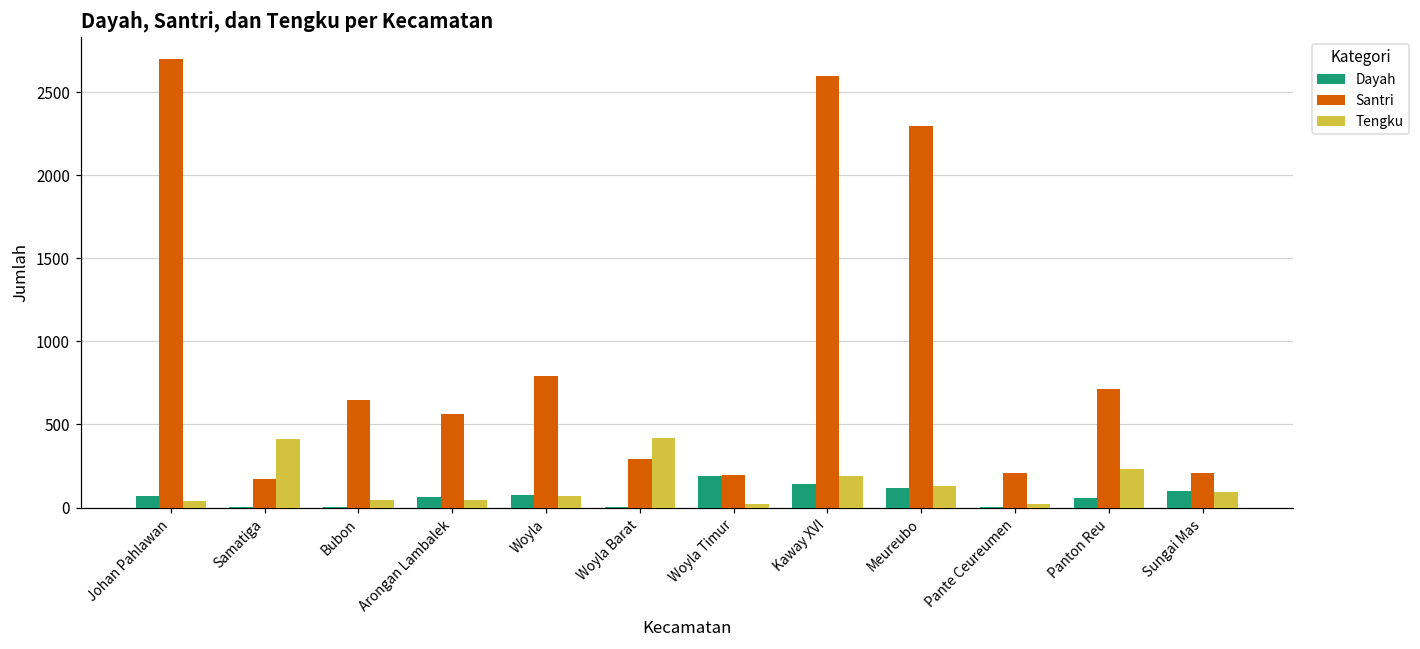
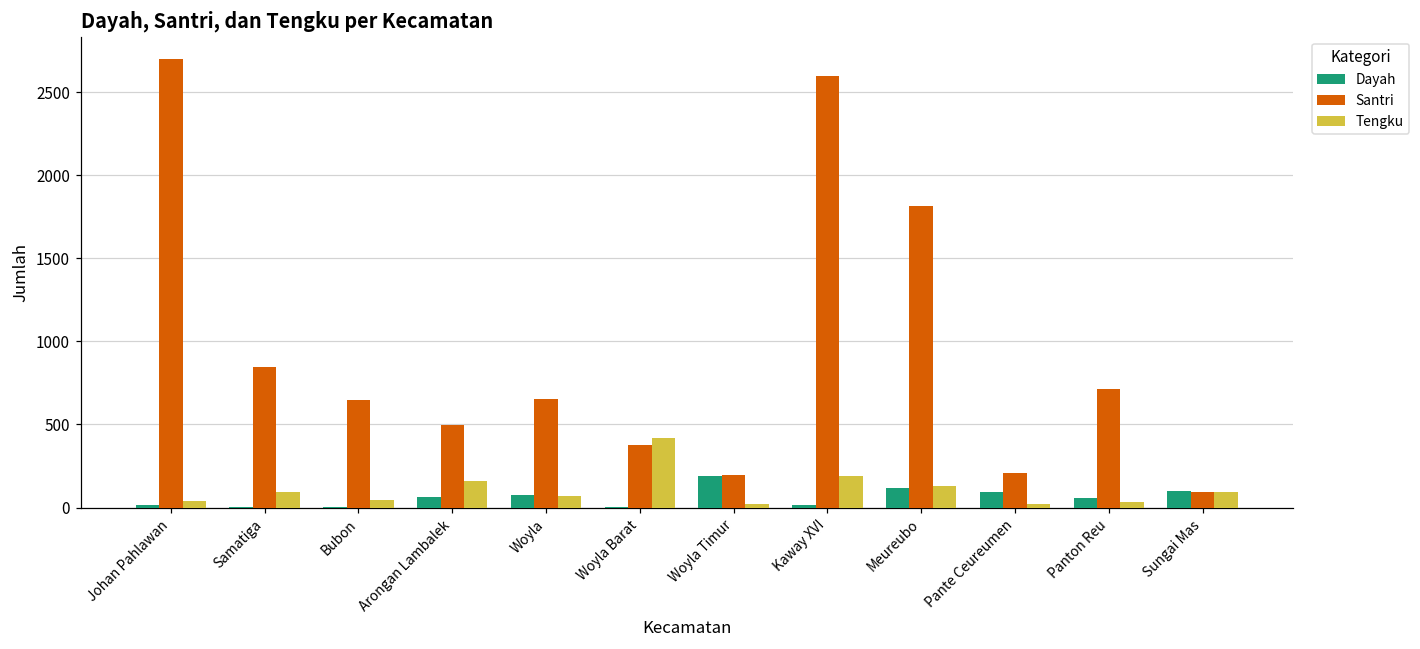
  {
    "Dayah": {
-     "Johan Pahlawan": 70,
+     "Johan Pahlawan": 10,
      "Arongan Lambalek": 70,
      "Woyla": 80,
      "Woyla Timur": 190,
-     "Kaway XVI": 140,
+     "Kaway XVI": 10,
      "Meureubo": 120,
-     "Pante Ceureumen": 0,
+     "Pante Ceureumen": 100,
      "Panton Reu": 60,
      "Sungai Mas": 100
    },
    "Santri": {
      "Johan Pahlawan": 2700,
-     "Samatiga": 170,
+     "Samatiga": 850,
      "Bubon": 650,
-     "Arongan Lambalek": 560,
-     "Woyla": 790,
-     "Woyla Barat": 290,
+     "Arongan Lambalek": 500,
+     "Woyla": 650,
+     "Woyla Barat": 380,
      "Woyla Timur": 200,
      "Kaway XVI": 2600,
-     "Meureubo": 2300,
+     "Meureubo": 1820,
      "Pante Ceureumen": 210,
      "Panton Reu": 720,
-     "Sungai Mas": 210
+     "Sungai Mas": 100
    },
    "Tengku": {
      "Johan Pahlawan": 40,
-     "Samatiga": 410,
+     "Samatiga": 90,
      "Bubon": 40,
-     "Arongan Lambalek": 40,
+     "Arongan Lambalek": 160,
      "Woyla": 70,
      "Woyla Barat": 420,
      "Woyla Timur": 20,
      "Kaway XVI": 190,
      "Meureubo": 130,
      "Pante Ceureumen": 20,
-     "Panton Reu": 230,
+     "Panton Reu": 30,
      "Sungai Mas": 100
    }
  }
